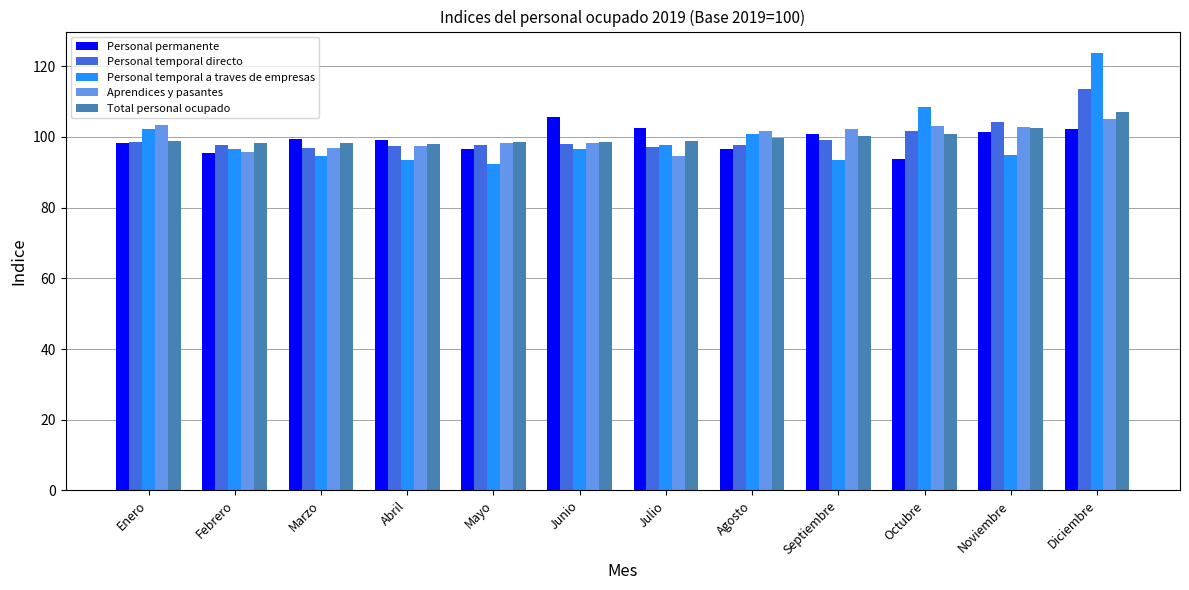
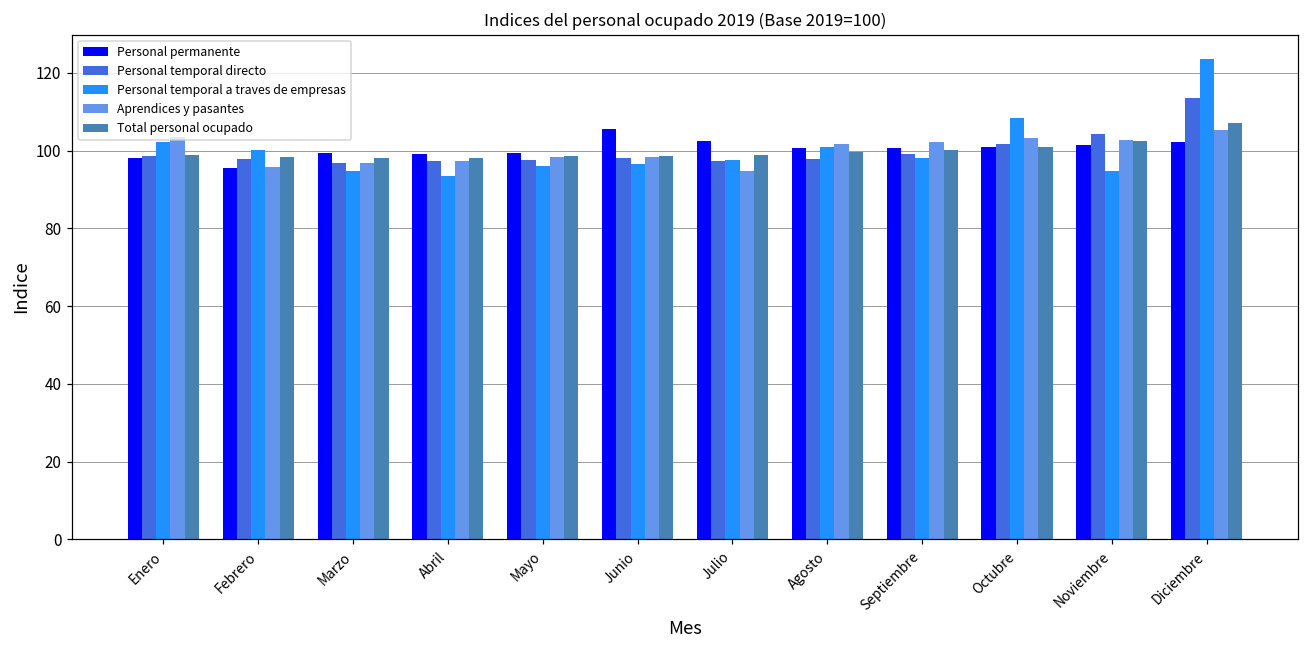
  {
    "Personal permanente": {
      "Enero": 98,
      "Febrero": 96,
      "Marzo": 99,
      "Abril": 99,
-     "Mayo": 97,
+     "Mayo": 99,
      "Junio": 106,
      "Julio": 102,
-     "Agosto": 97,
+     "Agosto": 101,
      "Septiembre": 101,
-     "Octubre": 94,
+     "Octubre": 101,
      "Noviembre": 102,
      "Diciembre": 102
    },
    "Personal temporal a traves de empresas": {
      "Enero": 102,
-     "Febrero": 97,
+     "Febrero": 100,
      "Marzo": 95,
      "Abril": 94,
-     "Mayo": 92,
+     "Mayo": 96,
      "Junio": 96,
      "Julio": 98,
      "Agosto": 101,
-     "Septiembre": 94,
+     "Septiembre": 98,
      "Octubre": 108,
      "Noviembre": 95,
      "Diciembre": 124
    }
  }
